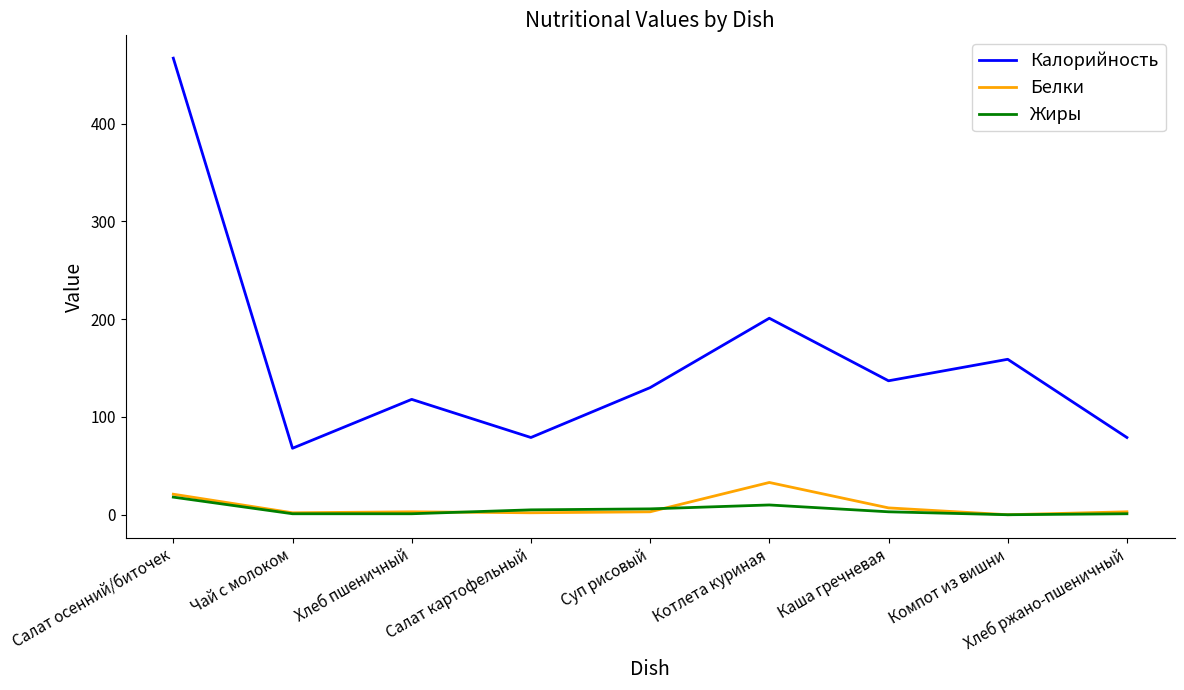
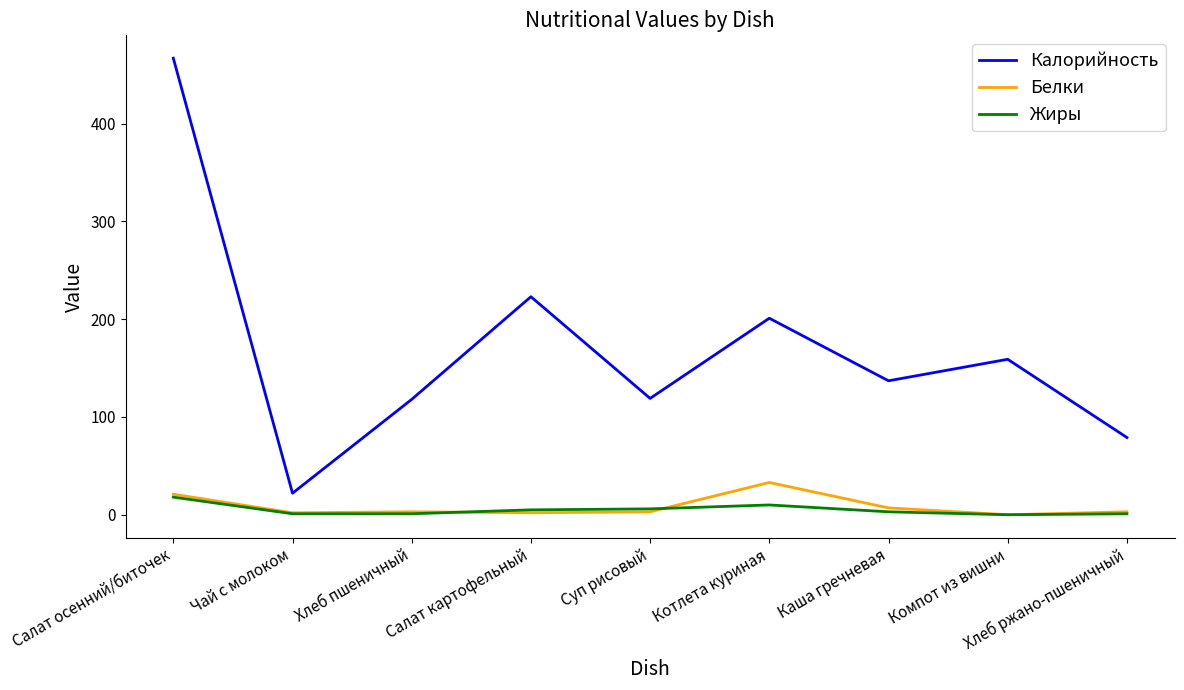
  {
    "Калорийность": {
      "Салат осенний/биточек": 470,
-     "Чай с молоком": 70,
+     "Чай с молоком": 20,
      "Хлеб пшеничный": 120,
-     "Салат картофельный": 80,
-     "Суп рисовый": 130,
+     "Салат картофельный": 220,
+     "Суп рисовый": 120,
      "Котлета куриная": 200,
      "Каша гречневая": 140,
      "Компот из вишни": 160,
      "Хлеб ржано-пшеничный": 80
    },
    "Белки": {
      "Салат осенний/биточек": 20,
      "Салат картофельный": 0,
      "Суп рисовый": 0,
      "Котлета куриная": 30,
      "Каша гречневая": 10
    },
    "Жиры": {
      "Салат осенний/биточек": 20,
      "Салат картофельный": 10,
      "Суп рисовый": 10,
      "Котлета куриная": 10,
      "Каша гречневая": 0
    }
  }
